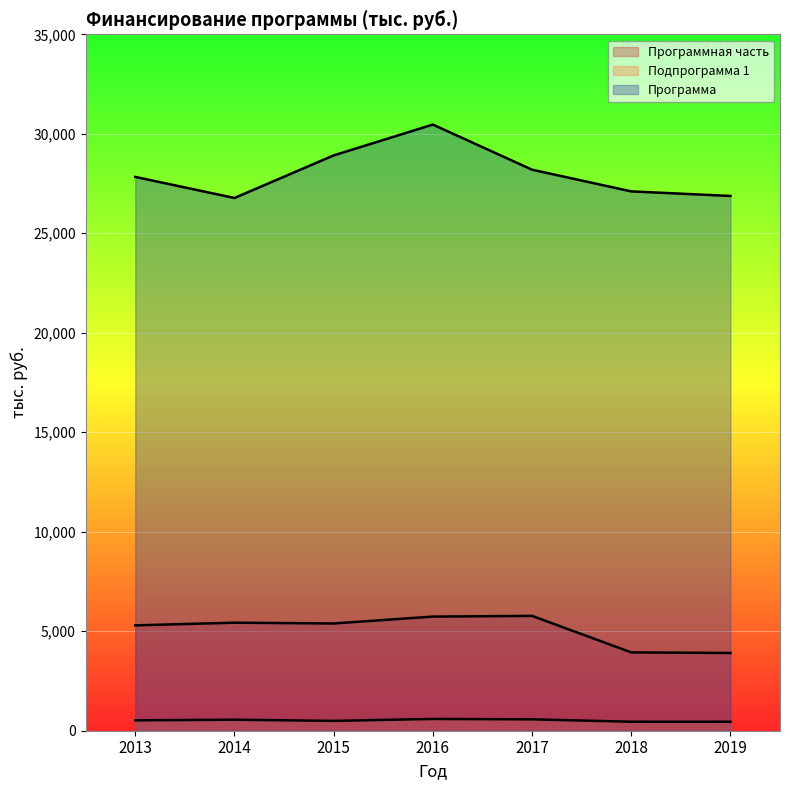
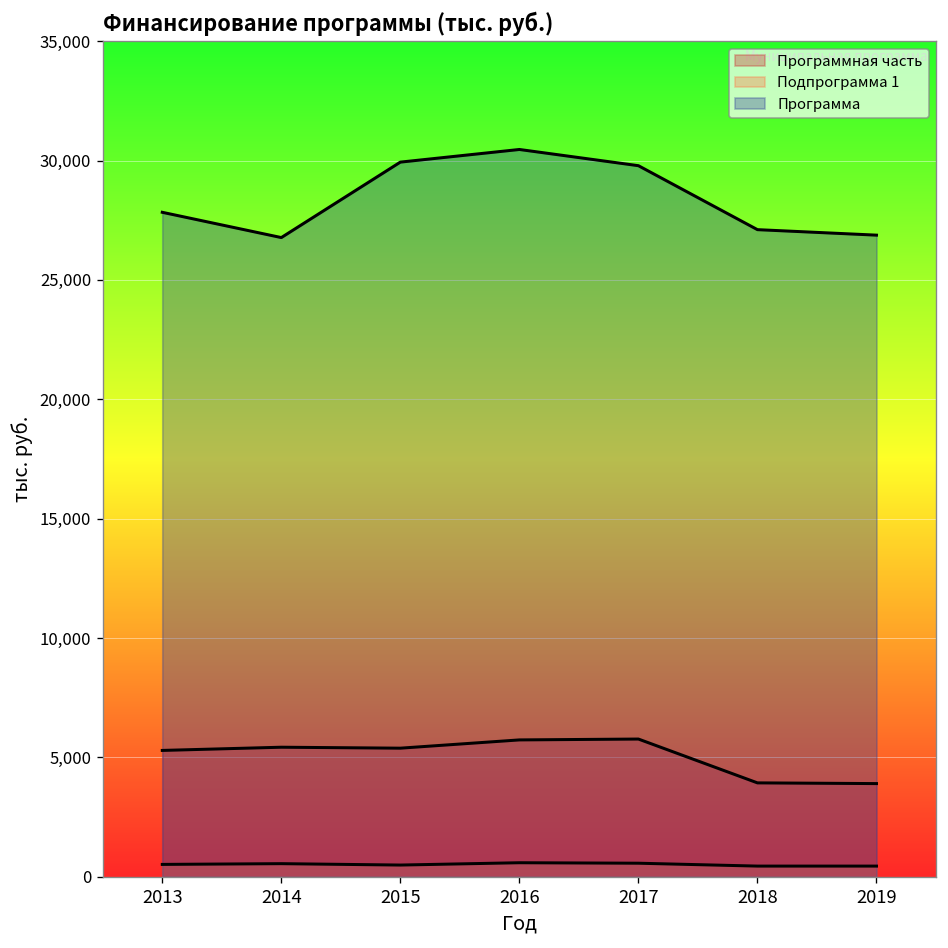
  {
    "Программа": {
      "2013": "27,800",
      "2014": "26,800",
-     "2015": "28,900",
+     "2015": "29,900",
      "2016": "30,500",
-     "2017": "28,200",
+     "2017": "29,800",
      "2018": "27,100",
      "2019": "26,900"
    }
  }
